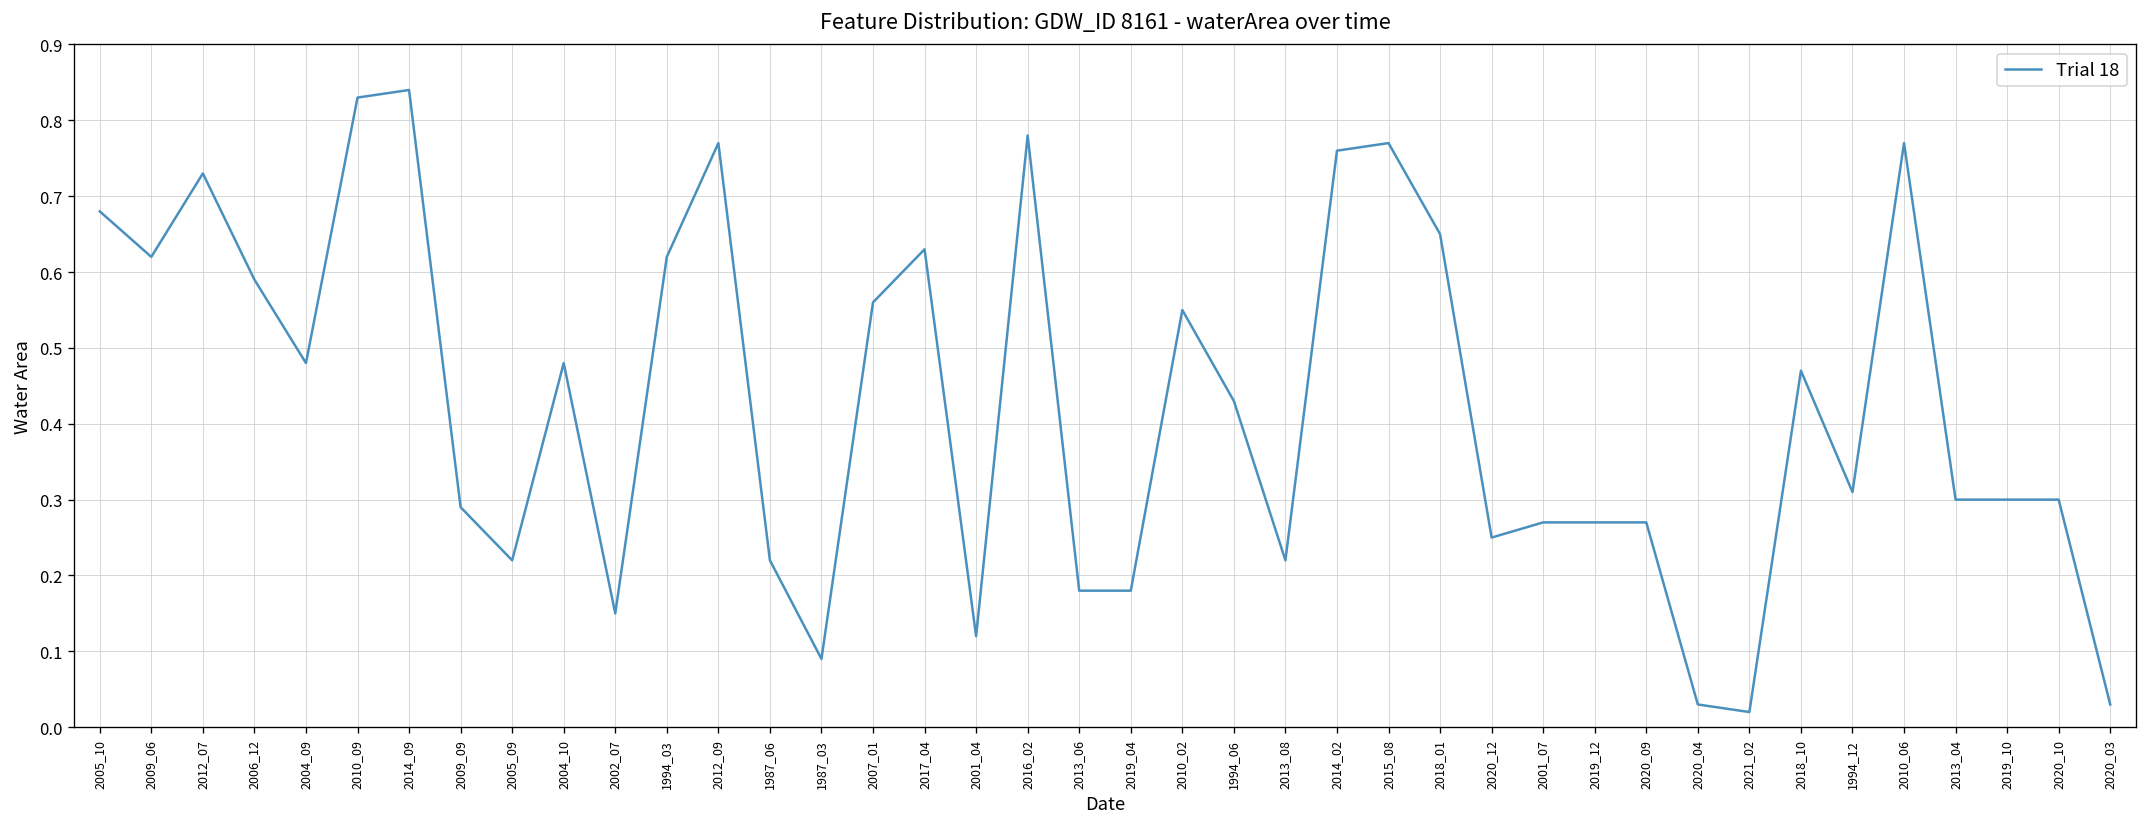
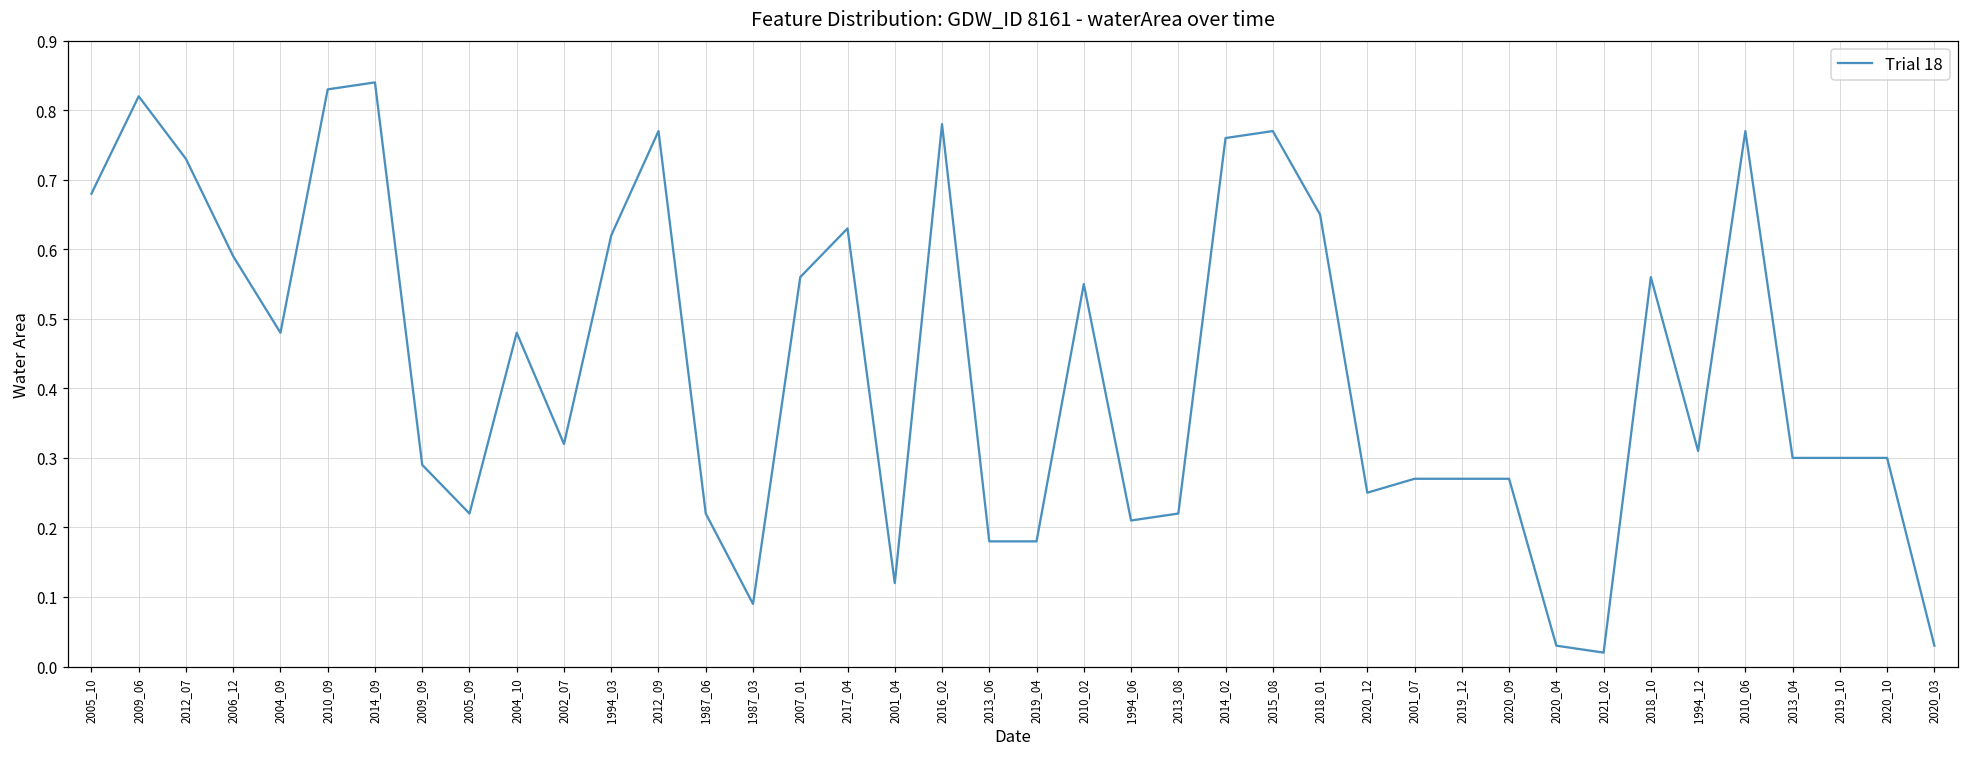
  {
    "2005_10": 0.68,
-   "2009_06": 0.62,
+   "2009_06": 0.82,
    "2012_07": 0.73,
    "2006_12": 0.59,
    "2004_09": 0.48,
    "2010_09": 0.83,
    "2014_09": 0.84,
    "2009_09": 0.29,
    "2005_09": 0.22,
    "2004_10": 0.48,
-   "2002_07": 0.15,
+   "2002_07": 0.32,
    "1994_03": 0.62,
    "2012_09": 0.77,
    "1987_06": 0.22,
    "1987_03": 0.09,
    "2007_01": 0.56,
    "2017_04": 0.63,
    "2001_04": 0.12,
    "2016_02": 0.78,
    "2013_06": 0.18,
    "2019_04": 0.18,
    "2010_02": 0.55,
-   "1994_06": 0.43,
+   "1994_06": 0.21,
    "2013_08": 0.22,
    "2014_02": 0.76,
    "2015_08": 0.77,
    "2018_01": 0.65,
    "2020_12": 0.25,
    "2001_07": 0.27,
    "2019_12": 0.27,
    "2020_09": 0.27,
    "2020_04": 0.03,
    "2021_02": 0.02,
-   "2018_10": 0.47,
+   "2018_10": 0.56,
    "1994_12": 0.31,
    "2010_06": 0.77,
    "2013_04": 0.30,
    "2019_10": 0.30,
    "2020_10": 0.30,
    "2020_03": 0.03
  }
